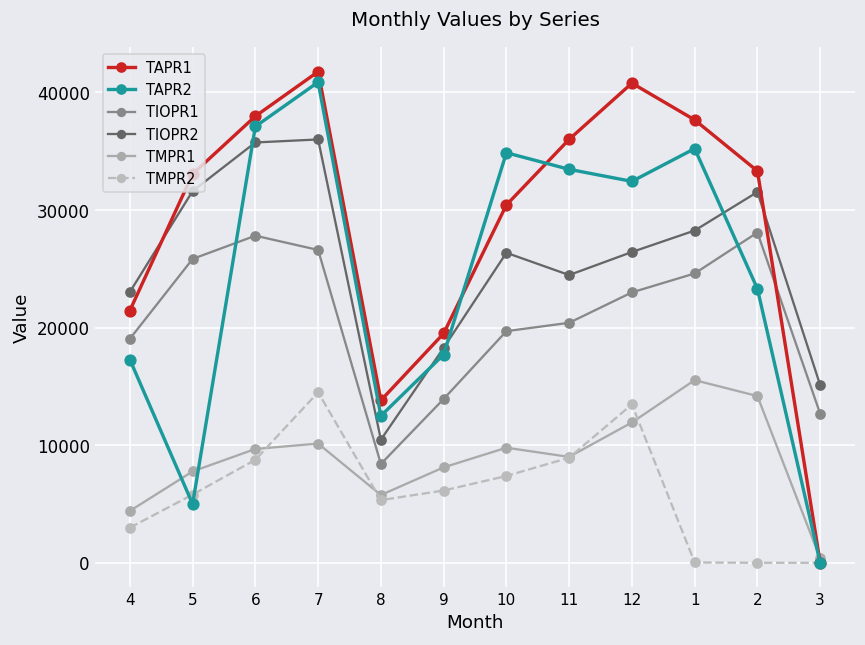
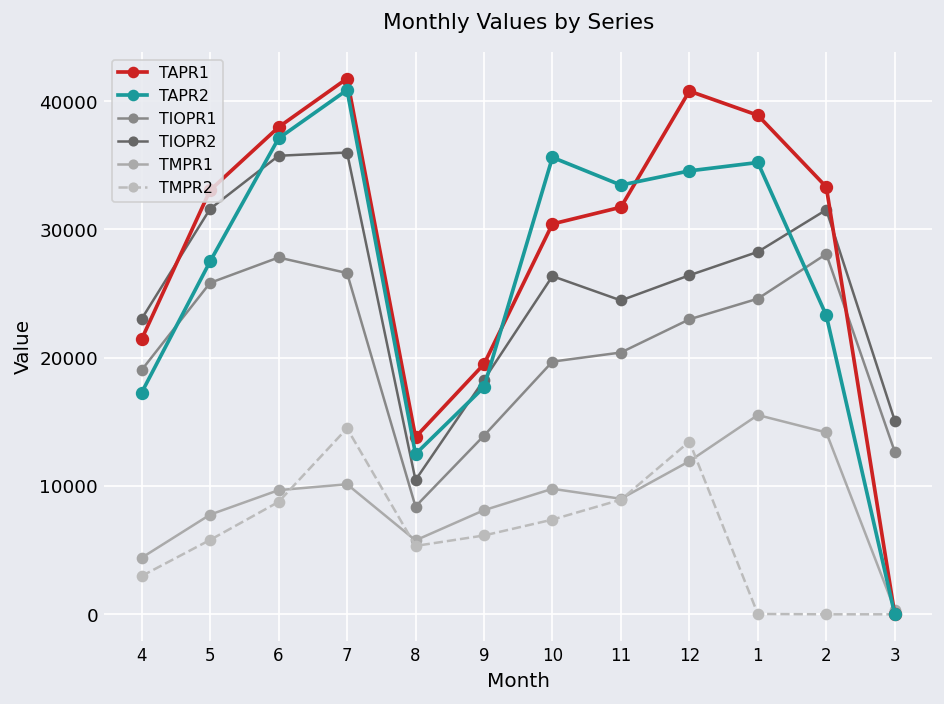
  {
    "TAPR1": {
      "4": 21400,
      "6": 38000,
      "7": 41800,
      "8": 13800,
      "9": 19500,
      "10": 30400,
-     "11": 36000,
+     "11": 31700,
      "12": 40800,
-     "1": 37700,
+     "1": 38900,
      "2": 33300
    },
    "TAPR2": {
      "4": 17300,
-     "5": 5000,
+     "5": 27500,
      "6": 37100,
      "7": 40900,
      "8": 12500,
      "9": 17700,
-     "10": 34900,
+     "10": 35600,
      "11": 33500,
-     "12": 32400,
+     "12": 34600,
      "1": 35200,
      "2": 23300
    }
  }
